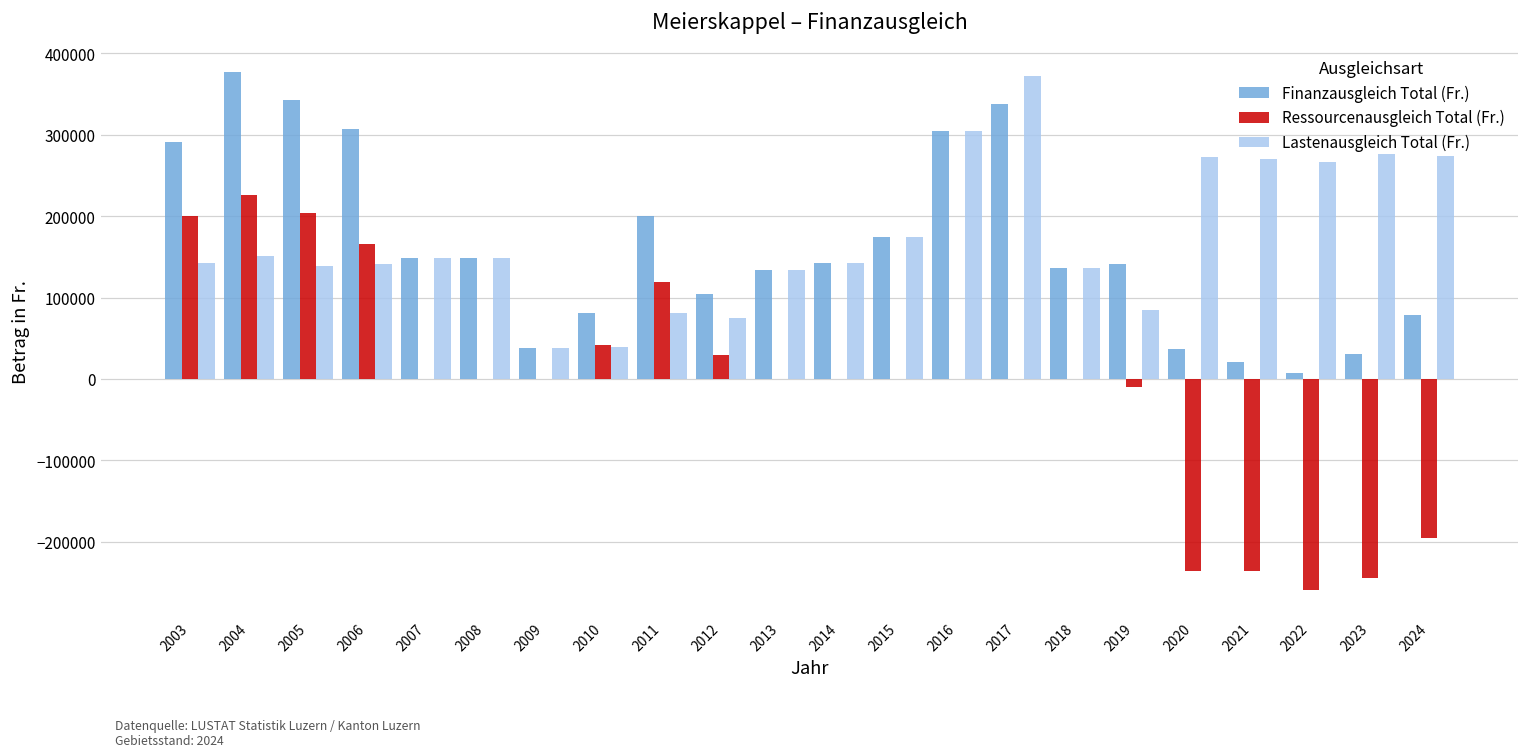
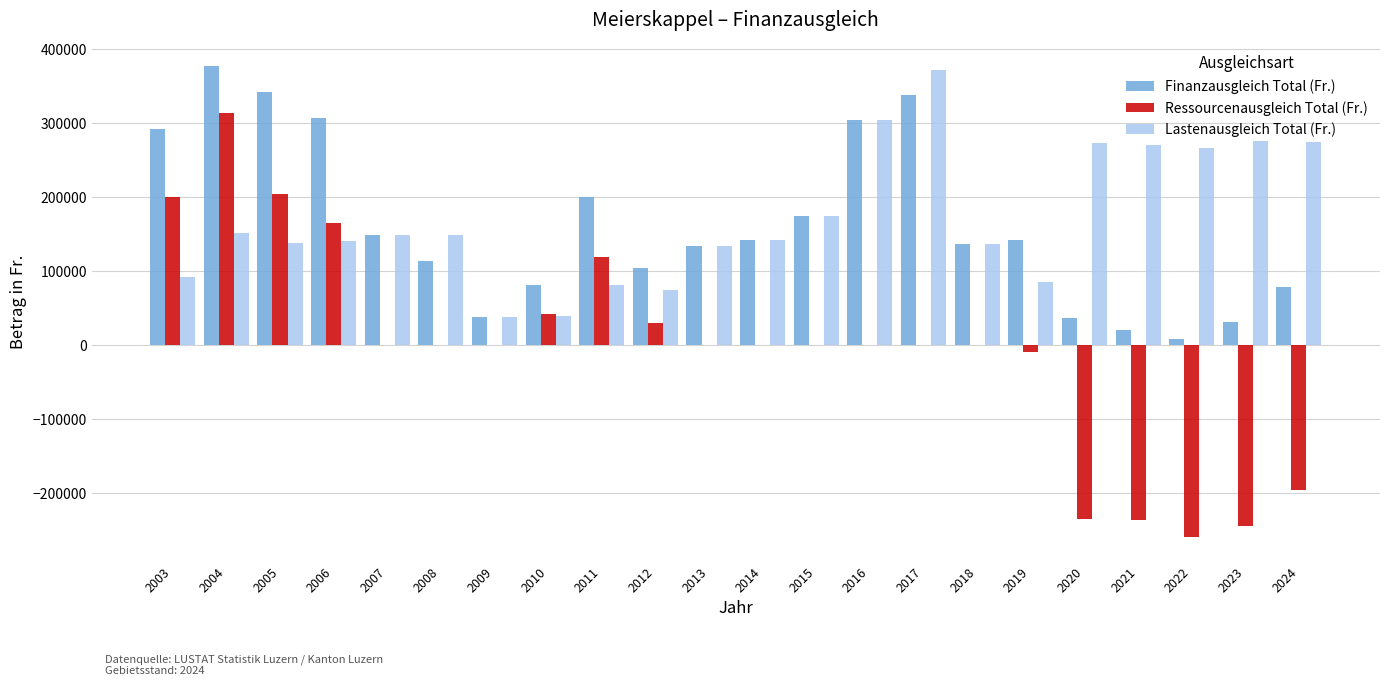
  {
    "Finanzausgleich Total (Fr.)": {
      "2003": 290000,
      "2004": 380000,
      "2005": 340000,
      "2006": 310000,
      "2007": 150000,
-     "2008": 150000,
+     "2008": 110000,
      "2009": 40000,
      "2010": 80000,
      "2011": 200000,
      "2012": 100000,
      "2013": 130000,
      "2014": 140000,
      "2015": 170000,
      "2016": 300000,
      "2017": 340000,
      "2018": 140000,
      "2019": 140000,
      "2020": 40000,
      "2021": 20000,
      "2022": 10000,
      "2023": 30000,
      "2024": 80000
    },
    "Ressourcenausgleich Total (Fr.)": {
      "2003": 200000,
-     "2004": 230000,
+     "2004": 310000,
      "2005": 200000,
      "2006": 170000,
      "2007": 0,
      "2008": 0,
      "2009": 0,
      "2010": 40000,
      "2011": 120000,
      "2012": 30000,
      "2013": 0,
      "2014": 0,
      "2015": 0,
      "2016": 0,
      "2017": 0,
      "2018": 0,
      "2019": -10000,
      "2020": -240000,
      "2021": -240000,
      "2022": -260000,
      "2023": -240000,
      "2024": -200000
    },
    "Lastenausgleich Total (Fr.)": {
-     "2003": 140000,
+     "2003": 90000,
      "2004": 150000,
      "2005": 140000,
      "2006": 140000,
      "2007": 150000,
      "2008": 150000,
      "2009": 40000,
      "2010": 40000,
      "2011": 80000,
      "2012": 70000,
      "2013": 130000,
      "2014": 140000,
      "2015": 170000,
      "2016": 300000,
      "2017": 370000,
      "2018": 140000,
      "2019": 90000,
      "2020": 270000,
      "2021": 270000,
      "2022": 270000,
      "2023": 280000,
      "2024": 270000
    }
  }
